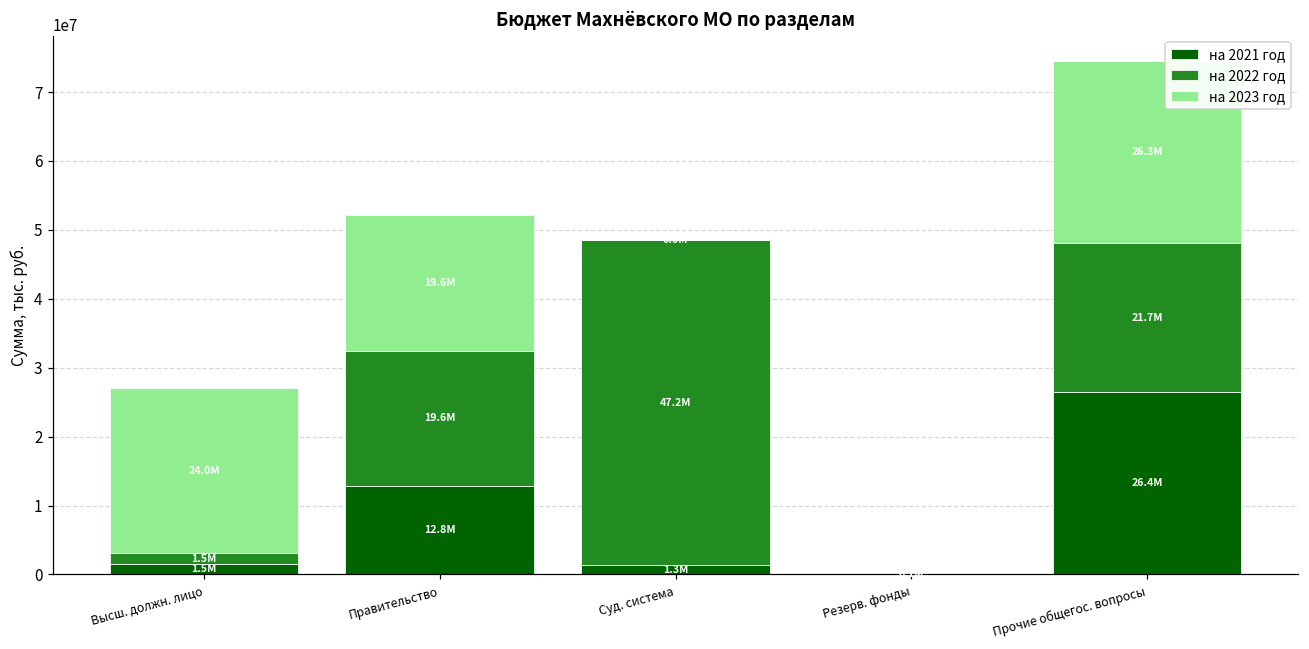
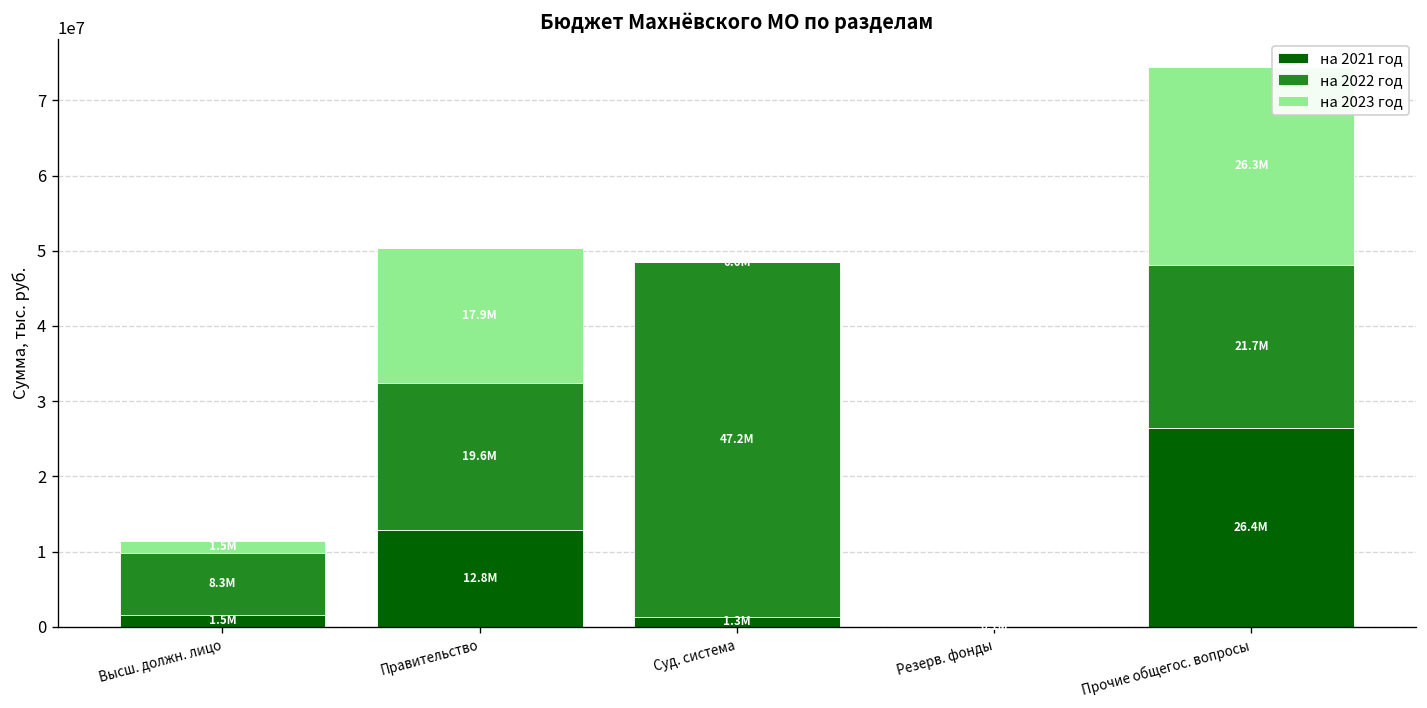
  {
    "на 2021 год": {
      "Высш. должн. лицо": "1.5M",
      "Правительство": "12.8M",
      "Суд. система": "1.3M",
      "Прочие общегос. вопросы": "26.4M"
    },
    "на 2022 год": {
-     "Высш. должн. лицо": "1.5M",
+     "Высш. должн. лицо": "8.3M",
      "Правительство": "19.6M",
      "Суд. система": "47.2M",
      "Прочие общегос. вопросы": "21.7M"
    },
    "на 2023 год": {
-     "Высш. должн. лицо": "24.0M",
-     "Правительство": "19.6M",
+     "Высш. должн. лицо": "1.5M",
+     "Правительство": "17.9M",
      "Прочие общегос. вопросы": "26.3M"
    }
  }
